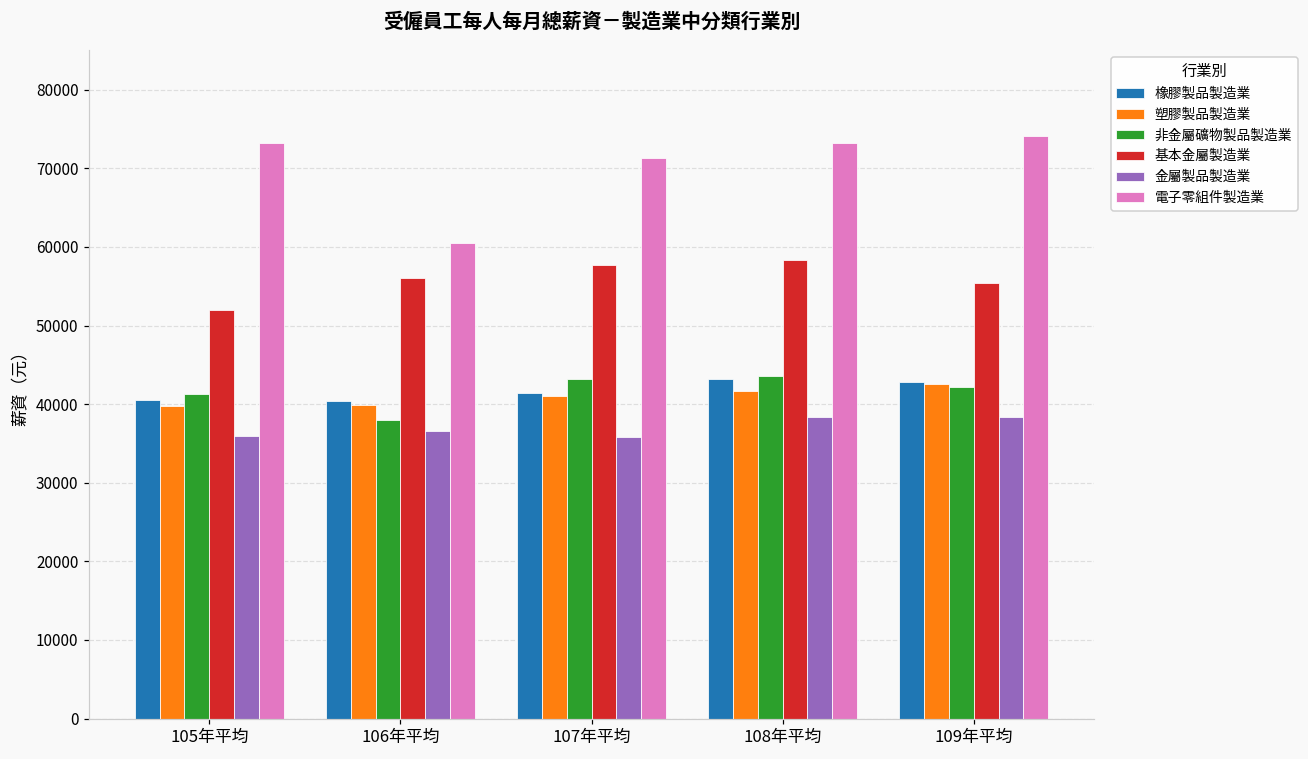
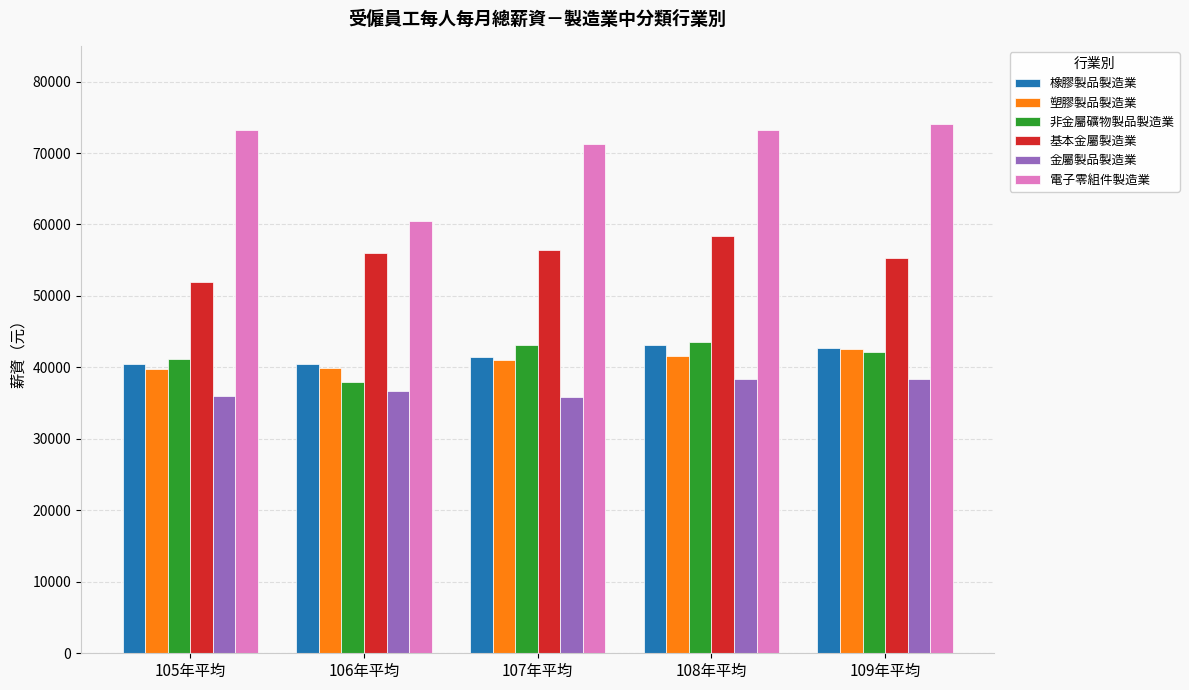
  {
    "橡膠製品製造業": {
      "105年平均": 41000,
      "106年平均": 40000,
      "107年平均": 41000,
      "108年平均": 43000,
      "109年平均": 43000
    },
    "塑膠製品製造業": {
      "105年平均": 40000,
      "106年平均": 40000,
      "107年平均": 41000,
      "108年平均": 42000,
      "109年平均": 43000
    },
    "非金屬礦物製品製造業": {
      "105年平均": 41000,
      "106年平均": 38000,
      "107年平均": 43000,
      "108年平均": 44000,
      "109年平均": 42000
    },
    "基本金屬製造業": {
      "105年平均": 52000,
      "106年平均": 56000,
-     "107年平均": 58000,
+     "107年平均": 56000,
      "108年平均": 58000,
      "109年平均": 55000
    },
    "金屬製品製造業": {
      "105年平均": 36000,
      "106年平均": 37000,
      "107年平均": 36000,
      "108年平均": 38000,
      "109年平均": 38000
    },
    "電子零組件製造業": {
      "105年平均": 73000,
      "106年平均": 61000,
      "107年平均": 71000,
      "108年平均": 73000,
      "109年平均": 74000
    }
  }
